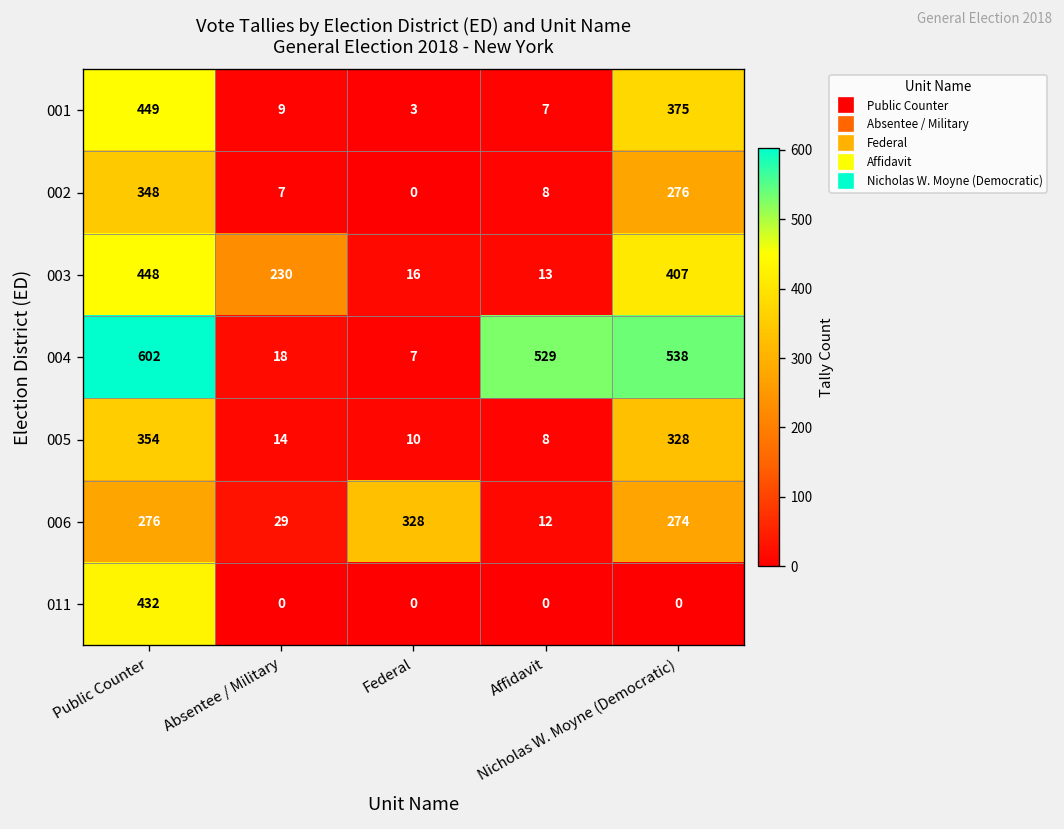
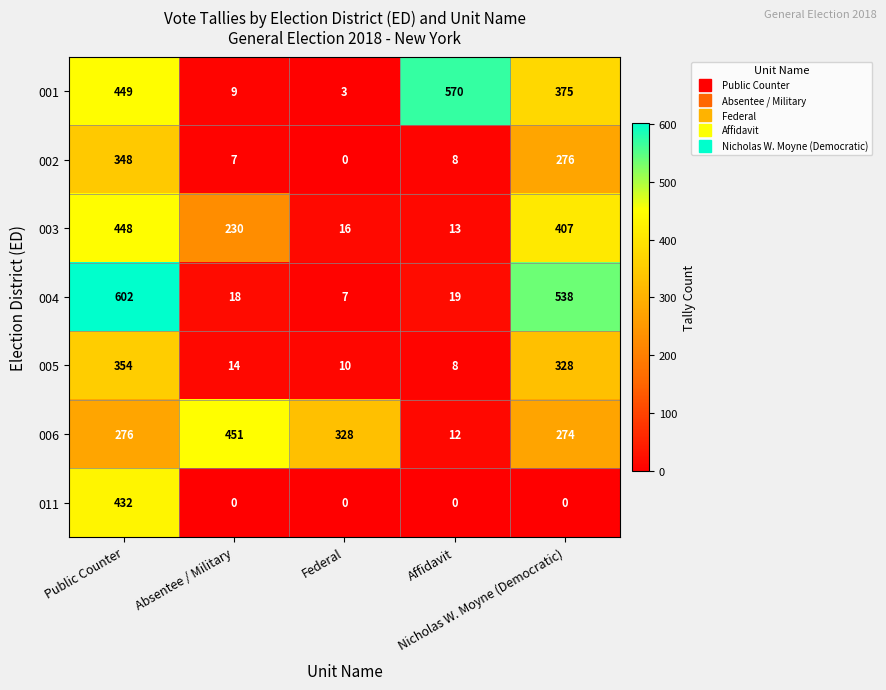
  {
    "001": {
      "Public Counter": 449,
      "Absentee / Military": 9,
      "Federal": 3,
-     "Affidavit": 7,
+     "Affidavit": 570,
      "Nicholas W. Moyne (Democratic)": 375
    },
    "002": {
      "Public Counter": 348,
      "Absentee / Military": 7,
      "Federal": 0,
      "Affidavit": 8,
      "Nicholas W. Moyne (Democratic)": 276
    },
    "003": {
      "Public Counter": 448,
      "Absentee / Military": 230,
      "Federal": 16,
      "Affidavit": 13,
      "Nicholas W. Moyne (Democratic)": 407
    },
    "004": {
      "Public Counter": 602,
      "Absentee / Military": 18,
      "Federal": 7,
-     "Affidavit": 529,
+     "Affidavit": 19,
      "Nicholas W. Moyne (Democratic)": 538
    },
    "005": {
      "Public Counter": 354,
      "Absentee / Military": 14,
      "Federal": 10,
      "Affidavit": 8,
      "Nicholas W. Moyne (Democratic)": 328
    },
    "006": {
      "Public Counter": 276,
-     "Absentee / Military": 29,
+     "Absentee / Military": 451,
      "Federal": 328,
      "Affidavit": 12,
      "Nicholas W. Moyne (Democratic)": 274
    },
    "011": {
      "Public Counter": 432,
      "Absentee / Military": 0,
      "Federal": 0,
      "Affidavit": 0,
      "Nicholas W. Moyne (Democratic)": 0
    }
  }
